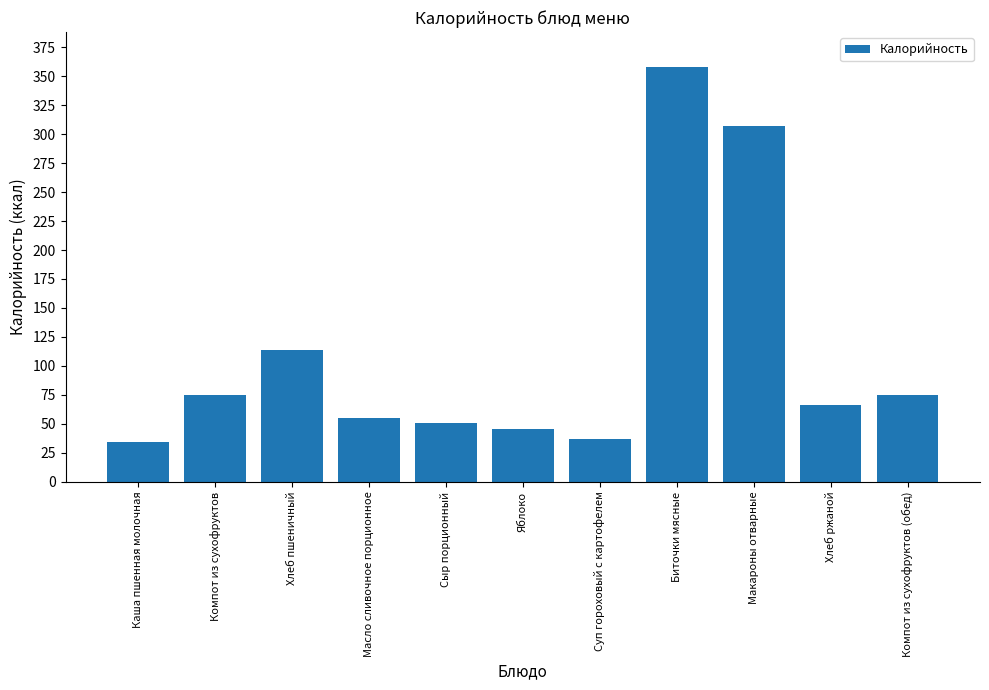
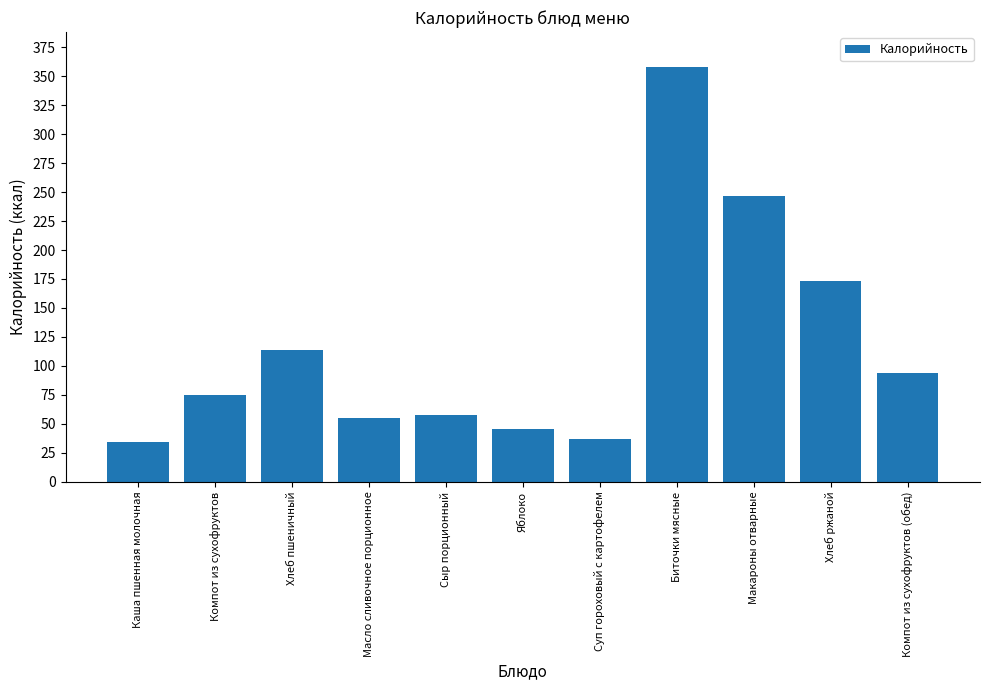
  {
    "Каша пшенная молочная": 34,
    "Компот из сухофруктов": 75,
    "Хлеб пшеничный": 114,
    "Масло сливочное порционное": 55,
-   "Сыр порционный": 51,
+   "Сыр порционный": 58,
    "Яблоко": 46,
    "Суп гороховый с картофелем": 37,
    "Биточки мясные": 358,
-   "Макароны отварные": 307,
-   "Хлеб ржаной": 66,
-   "Компот из сухофруктов (обед)": 75
+   "Макароны отварные": 247,
+   "Хлеб ржаной": 173,
+   "Компот из сухофруктов (обед)": 94
  }
